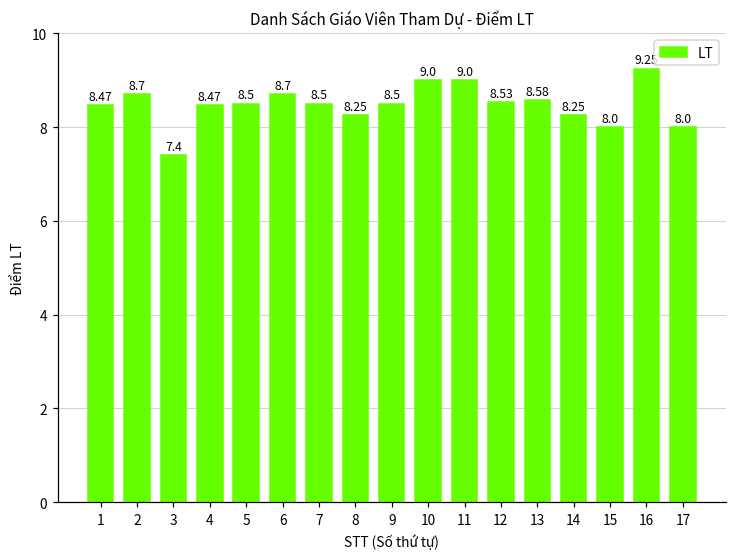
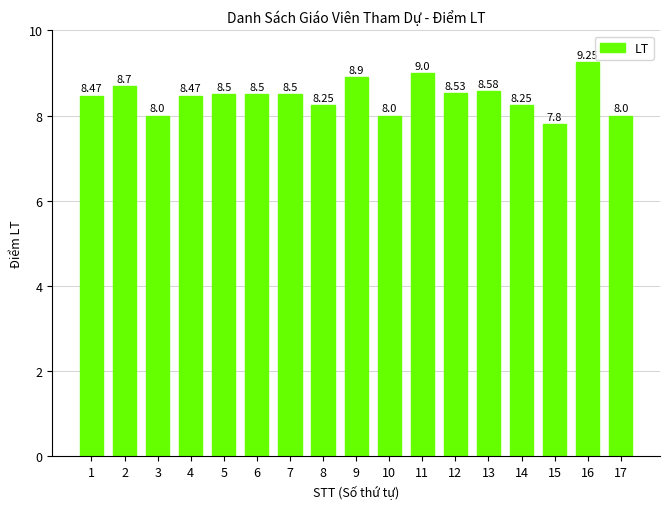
  {
    "1": 8.47,
    "2": 8.7,
-   "3": 7.4,
+   "3": 8.0,
    "4": 8.47,
    "5": 8.5,
-   "6": 8.7,
+   "6": 8.5,
    "7": 8.5,
    "8": 8.25,
-   "9": 8.5,
-   "10": 9.0,
+   "9": 8.9,
+   "10": 8.0,
    "11": 9.0,
    "12": 8.53,
    "13": 8.58,
    "14": 8.25,
-   "15": 8.0,
+   "15": 7.8,
    "17": 8.0
  }
